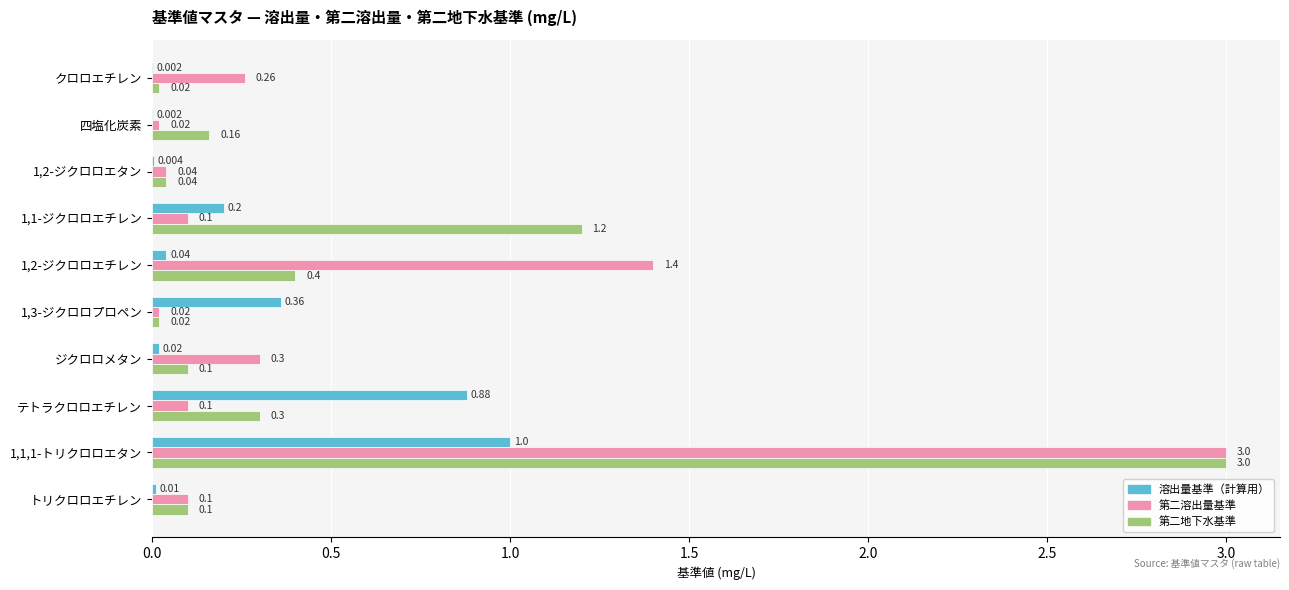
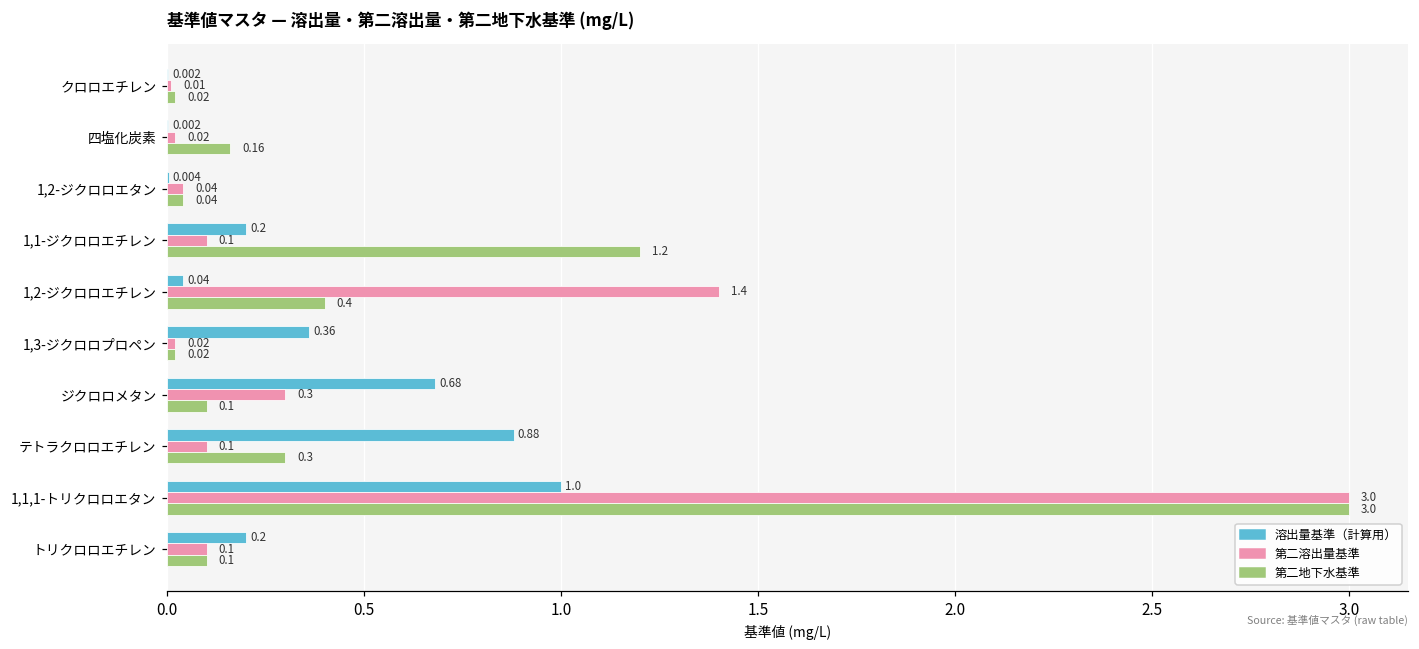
  {
    "溶出量基準（計算用）": {
      "クロロエチレン": 0.002,
      "四塩化炭素": 0.002,
      "1,2-ジクロロエタン": 0.004,
      "1,1-ジクロロエチレン": 0.2,
      "1,2-ジクロロエチレン": 0.04,
      "1,3-ジクロロプロペン": 0.36,
-     "ジクロロメタン": 0.02,
+     "ジクロロメタン": 0.68,
      "テトラクロロエチレン": 0.88,
      "1,1,1-トリクロロエタン": 1.0,
-     "トリクロロエチレン": 0.01
+     "トリクロロエチレン": 0.2
    },
    "第二溶出量基準": {
-     "クロロエチレン": 0.26,
+     "クロロエチレン": 0.01,
      "四塩化炭素": 0.02,
      "1,2-ジクロロエタン": 0.04,
      "1,1-ジクロロエチレン": 0.1,
      "1,2-ジクロロエチレン": 1.4,
      "1,3-ジクロロプロペン": 0.02,
      "ジクロロメタン": 0.3,
      "テトラクロロエチレン": 0.1,
      "1,1,1-トリクロロエタン": 3.0,
      "トリクロロエチレン": 0.1
    },
    "第二地下水基準": {
      "クロロエチレン": 0.02,
      "四塩化炭素": 0.16,
      "1,2-ジクロロエタン": 0.04,
      "1,1-ジクロロエチレン": 1.2,
      "1,2-ジクロロエチレン": 0.4,
      "1,3-ジクロロプロペン": 0.02,
      "ジクロロメタン": 0.1,
      "テトラクロロエチレン": 0.3,
      "1,1,1-トリクロロエタン": 3.0,
      "トリクロロエチレン": 0.1
    }
  }
